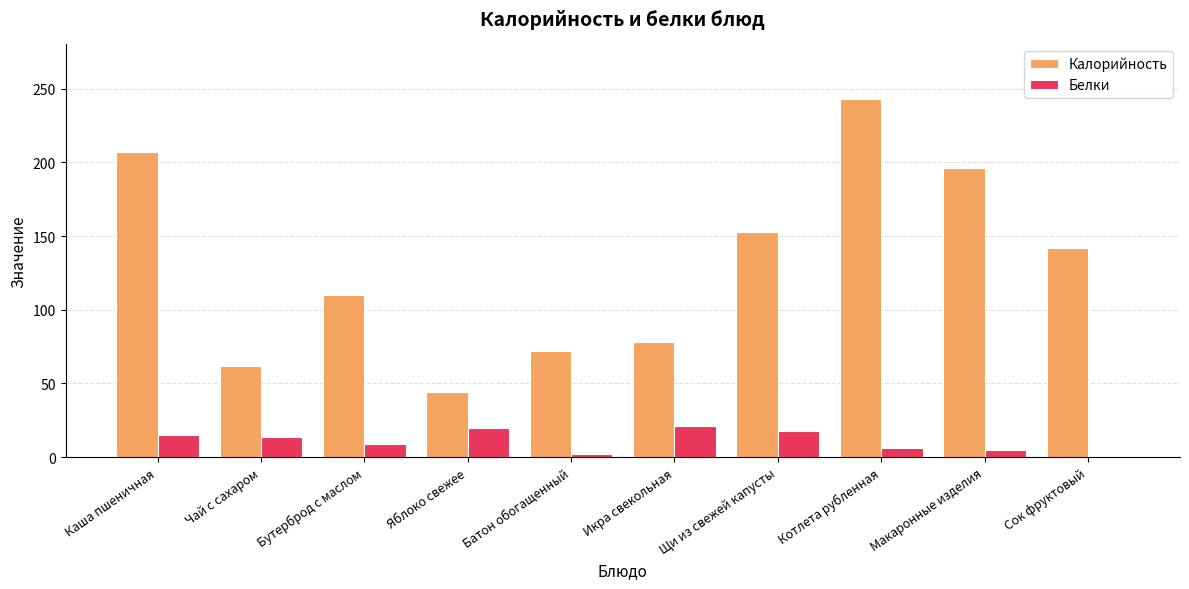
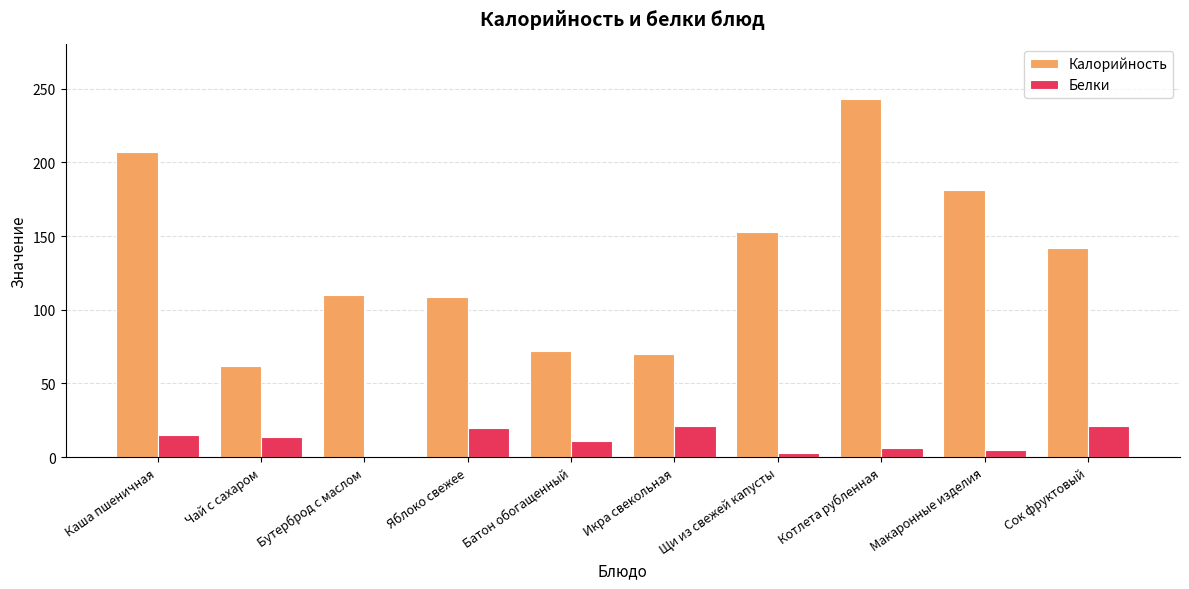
  {
    "Калорийность": {
      "Каша пшеничная": 207,
      "Чай с сахаром": 62,
      "Бутерброд с маслом": 110,
-     "Яблоко свежее": 44,
+     "Яблоко свежее": 109,
      "Батон обогащенный": 72,
-     "Икра свекольная": 78,
+     "Икра свекольная": 70,
      "Щи из свежей капусты": 153,
      "Котлета рубленная": 243,
-     "Макаронные изделия": 196,
+     "Макаронные изделия": 181,
      "Сок фруктовый": 142
    },
    "Белки": {
      "Каша пшеничная": 15,
      "Чай с сахаром": 14,
-     "Бутерброд с маслом": 9,
+     "Бутерброд с маслом": 1,
      "Яблоко свежее": 20,
-     "Батон обогащенный": 2,
+     "Батон обогащенный": 11,
      "Икра свекольная": 21,
-     "Щи из свежей капусты": 18,
+     "Щи из свежей капусты": 3,
      "Котлета рубленная": 6,
      "Макаронные изделия": 5,
-     "Сок фруктовый": 1
+     "Сок фруктовый": 21
    }
  }
